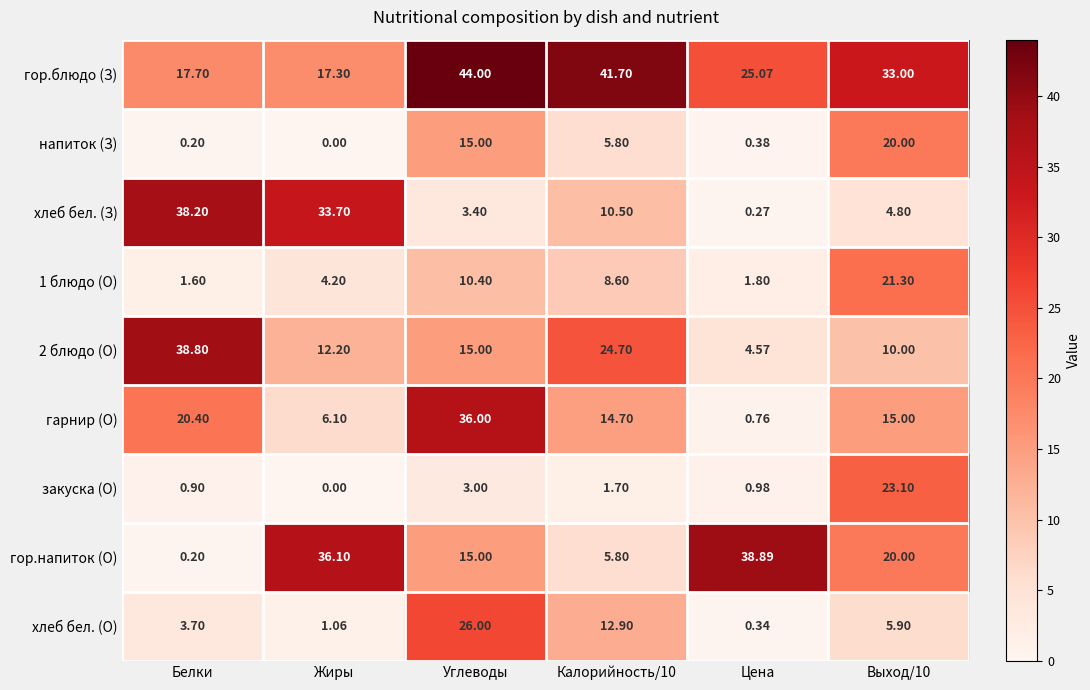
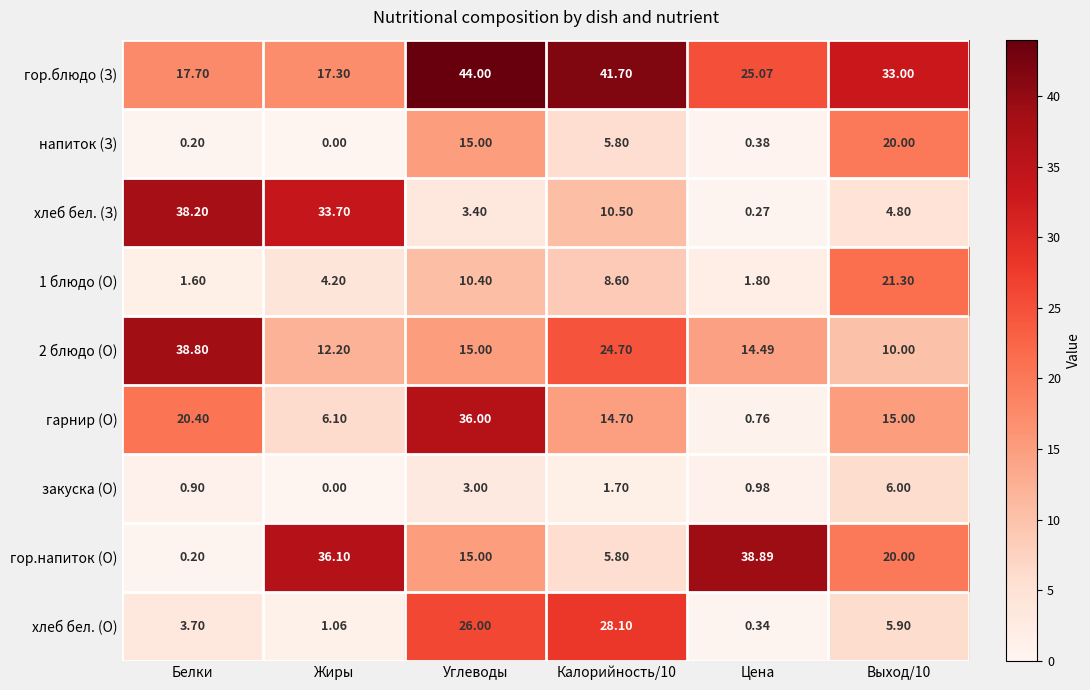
  {
    "гор.блюдо (З)": {
      "Белки": 17.70,
      "Жиры": 17.30,
      "Углеводы": 44.00,
      "Калорийность/10": 41.70,
      "Цена": 25.07,
      "Выход/10": 33.00
    },
    "напиток (З)": {
      "Белки": 0.20,
      "Жиры": 0.00,
      "Углеводы": 15.00,
      "Калорийность/10": 5.80,
      "Цена": 0.38,
      "Выход/10": 20.00
    },
    "хлеб бел. (З)": {
      "Белки": 38.20,
      "Жиры": 33.70,
      "Углеводы": 3.40,
      "Калорийность/10": 10.50,
      "Цена": 0.27,
      "Выход/10": 4.80
    },
    "1 блюдо (О)": {
      "Белки": 1.60,
      "Жиры": 4.20,
      "Углеводы": 10.40,
      "Калорийность/10": 8.60,
      "Цена": 1.80,
      "Выход/10": 21.30
    },
    "2 блюдо (О)": {
      "Белки": 38.80,
      "Жиры": 12.20,
      "Углеводы": 15.00,
      "Калорийность/10": 24.70,
-     "Цена": 4.57,
+     "Цена": 14.49,
      "Выход/10": 10.00
    },
    "гарнир (О)": {
      "Белки": 20.40,
      "Жиры": 6.10,
      "Углеводы": 36.00,
      "Калорийность/10": 14.70,
      "Цена": 0.76,
      "Выход/10": 15.00
    },
    "закуска (О)": {
      "Белки": 0.90,
      "Жиры": 0.00,
      "Углеводы": 3.00,
      "Калорийность/10": 1.70,
      "Цена": 0.98,
-     "Выход/10": 23.10
+     "Выход/10": 6.00
    },
    "гор.напиток (О)": {
      "Белки": 0.20,
      "Жиры": 36.10,
      "Углеводы": 15.00,
      "Калорийность/10": 5.80,
      "Цена": 38.89,
      "Выход/10": 20.00
    },
    "хлеб бел. (О)": {
      "Белки": 3.70,
      "Жиры": 1.06,
      "Углеводы": 26.00,
-     "Калорийность/10": 12.90,
+     "Калорийность/10": 28.10,
      "Цена": 0.34,
      "Выход/10": 5.90
    }
  }
